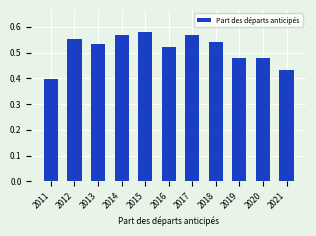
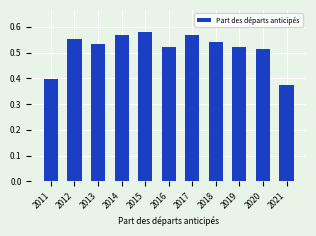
  {
    "2011": 0.40,
    "2012": 0.55,
    "2013": 0.53,
    "2014": 0.57,
    "2015": 0.58,
    "2016": 0.52,
    "2017": 0.57,
    "2018": 0.54,
-   "2019": 0.48,
-   "2020": 0.48,
-   "2021": 0.43
+   "2019": 0.52,
+   "2020": 0.51,
+   "2021": 0.37
  }
